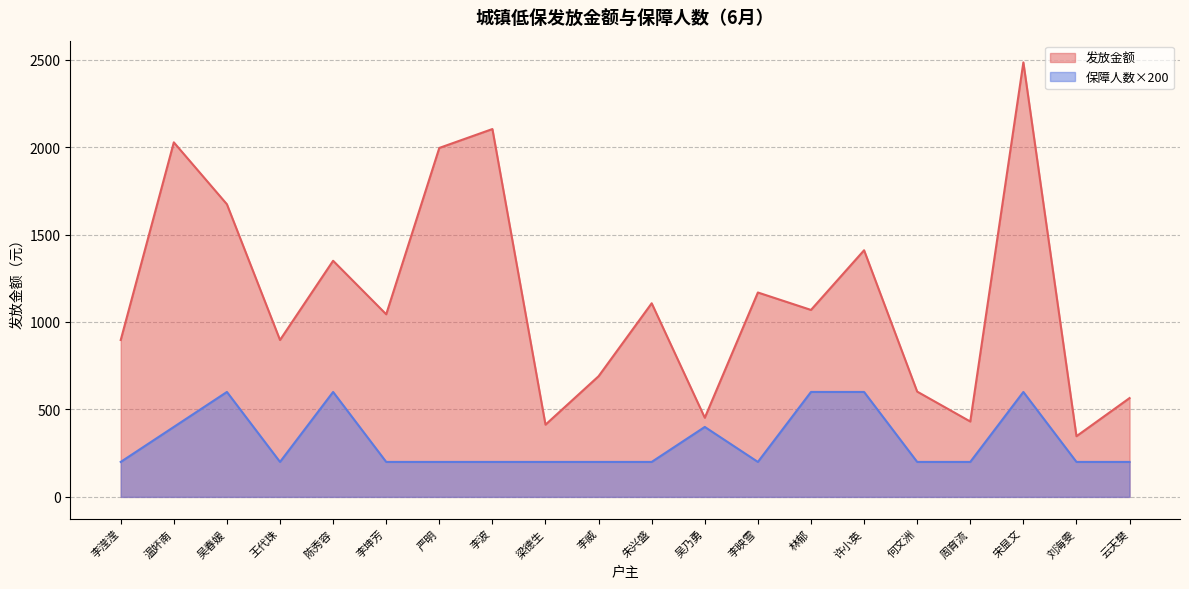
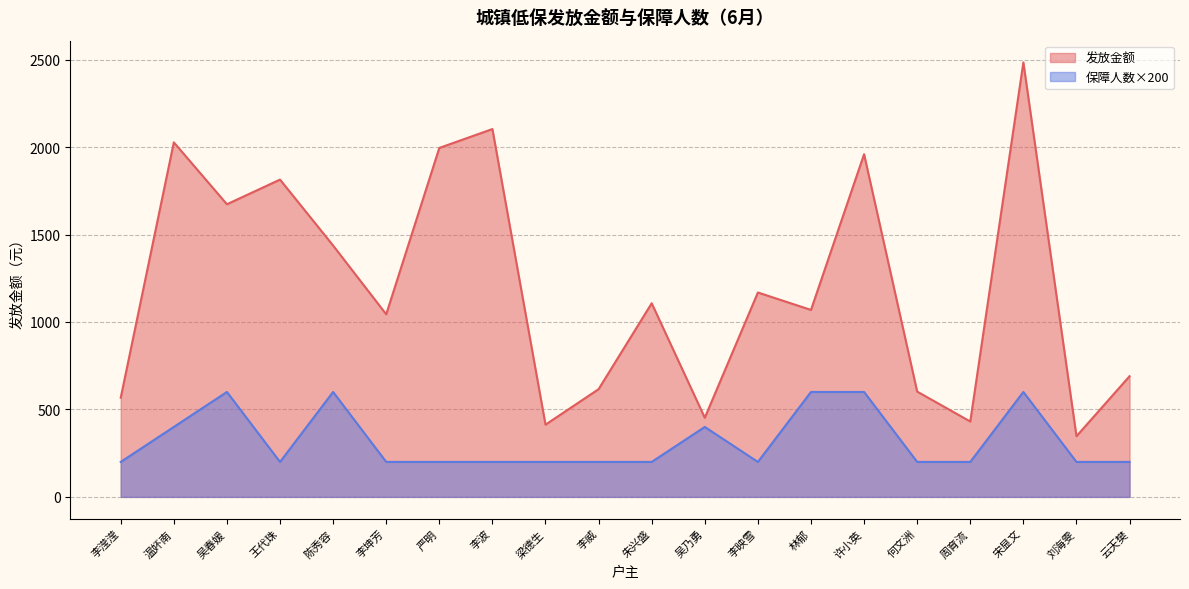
  {
    "发放金额": {
-     "李滢滢": 900,
+     "李滢滢": 570,
      "温妚南": 2030,
      "吴春媛": 1670,
-     "王代珠": 900,
-     "陈秀容": 1350,
+     "王代珠": 1810,
+     "陈秀容": 1440,
      "李坤芳": 1040,
      "严明": 2000,
      "李波": 2100,
      "梁德生": 410,
-     "李威": 690,
+     "李威": 620,
      "朱兴盛": 1110,
      "吴乃勇": 450,
      "李映雪": 1170,
      "林郁": 1070,
-     "许小英": 1410,
+     "许小英": 1960,
      "何文洲": 600,
      "周育流": 430,
      "宋显文": 2480,
      "刘海雯": 350,
-     "云天樊": 570
+     "云天樊": 690
    },
    "保障人数×200": {
      "李滢滢": 200,
      "温妚南": 400,
      "吴春媛": 600,
      "王代珠": 200,
      "陈秀容": 600,
      "李坤芳": 200,
      "严明": 200,
      "李波": 200,
      "梁德生": 200,
      "李威": 200,
      "朱兴盛": 200,
      "吴乃勇": 400,
      "李映雪": 200,
      "林郁": 600,
      "许小英": 600,
      "何文洲": 200,
      "周育流": 200,
      "宋显文": 600,
      "刘海雯": 200,
      "云天樊": 200
    }
  }
